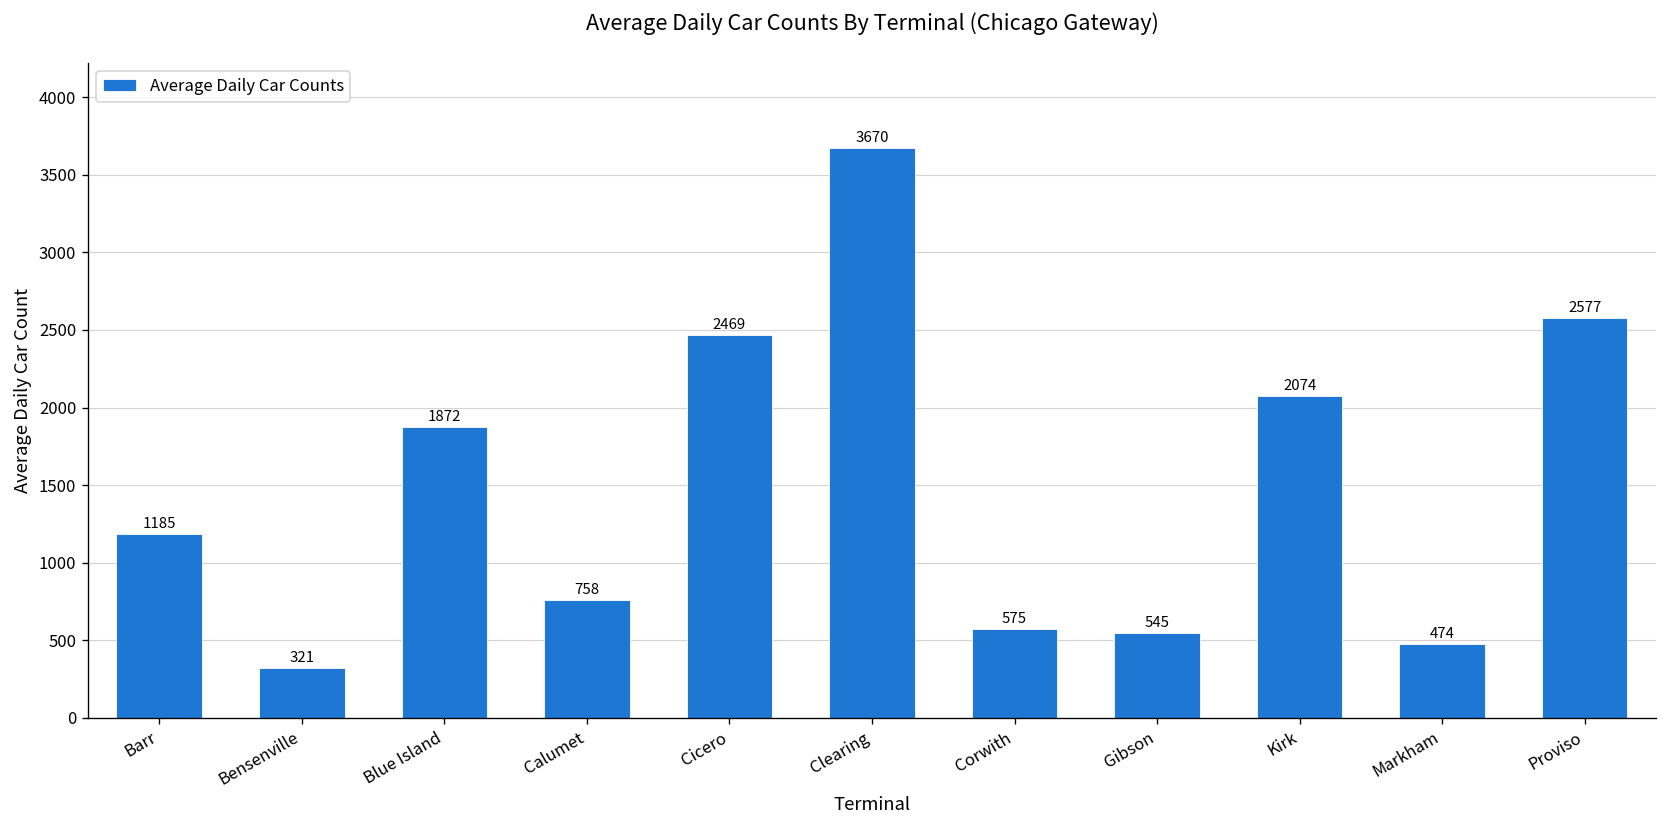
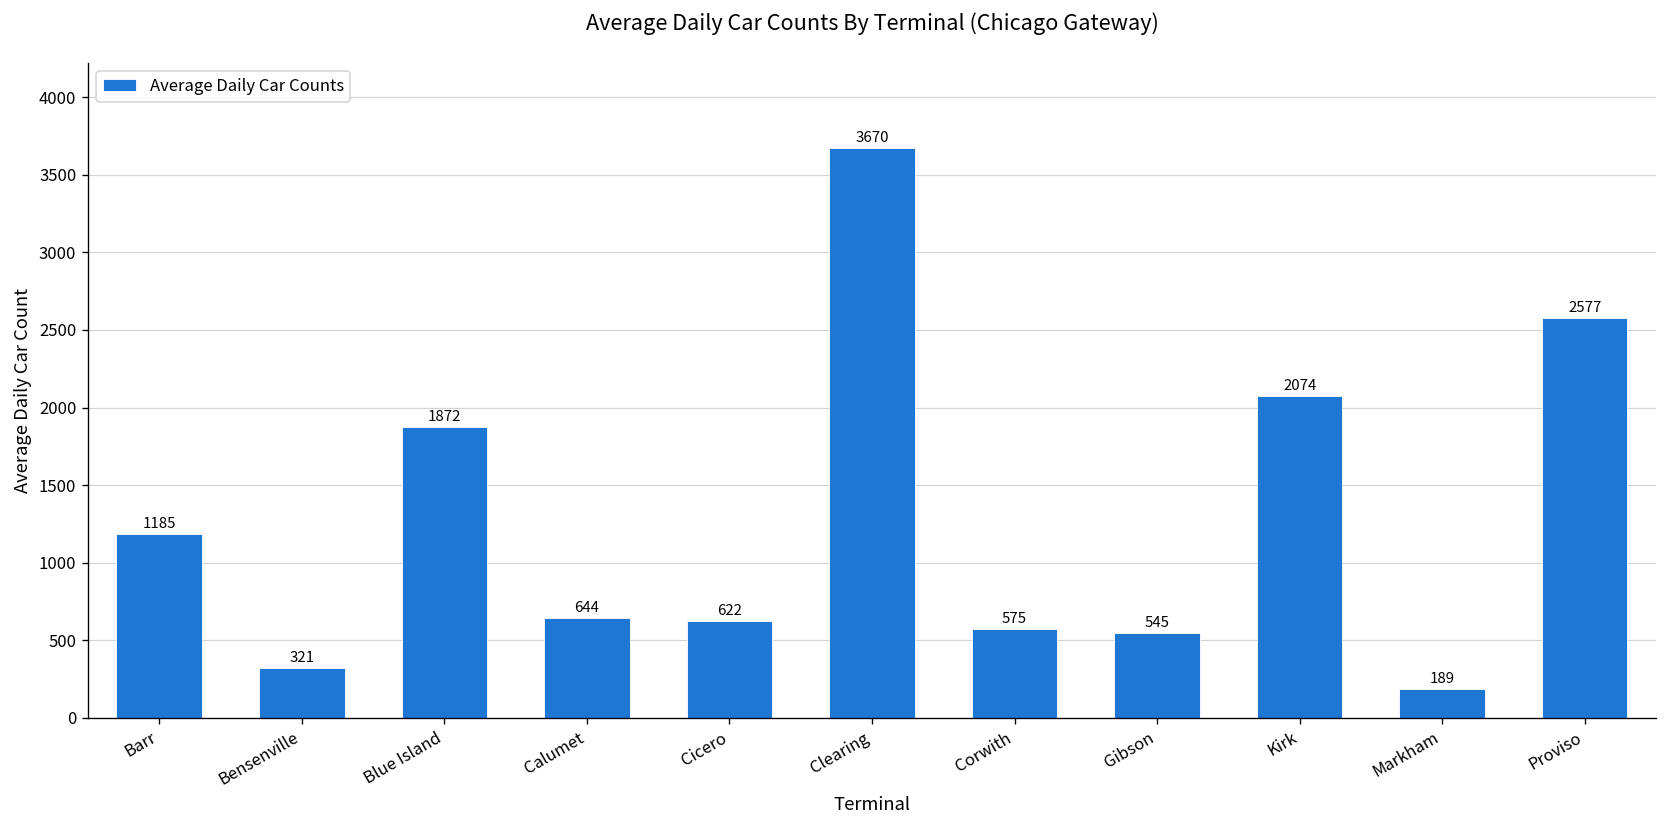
  {
    "Barr": 1185,
    "Bensenville": 321,
    "Blue Island": 1872,
-   "Calumet": 758,
-   "Cicero": 2469,
+   "Calumet": 644,
+   "Cicero": 622,
    "Clearing": 3670,
    "Corwith": 575,
    "Gibson": 545,
    "Kirk": 2074,
-   "Markham": 474,
+   "Markham": 189,
    "Proviso": 2577
  }
